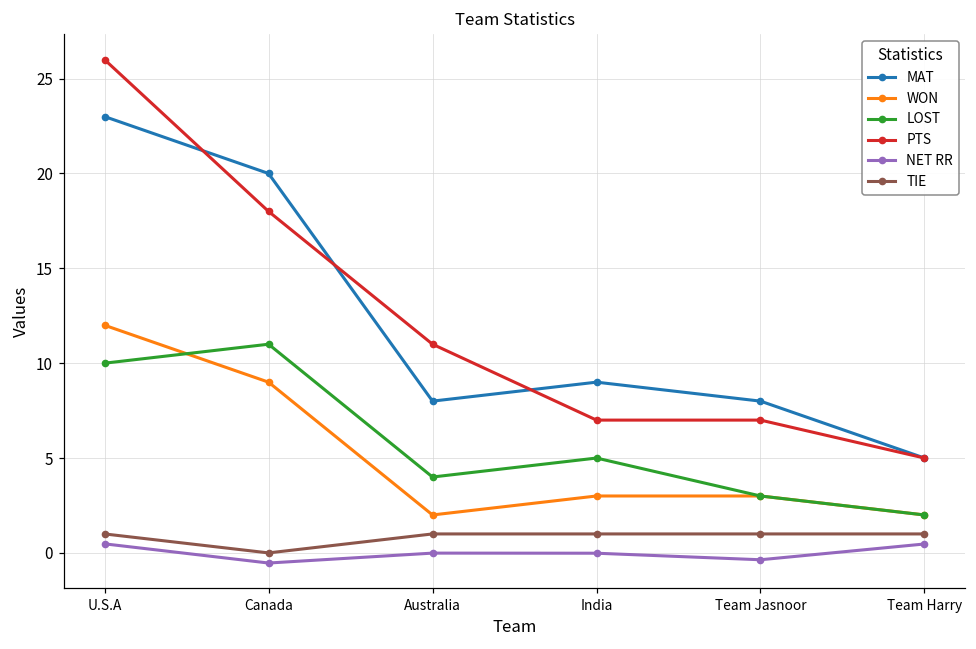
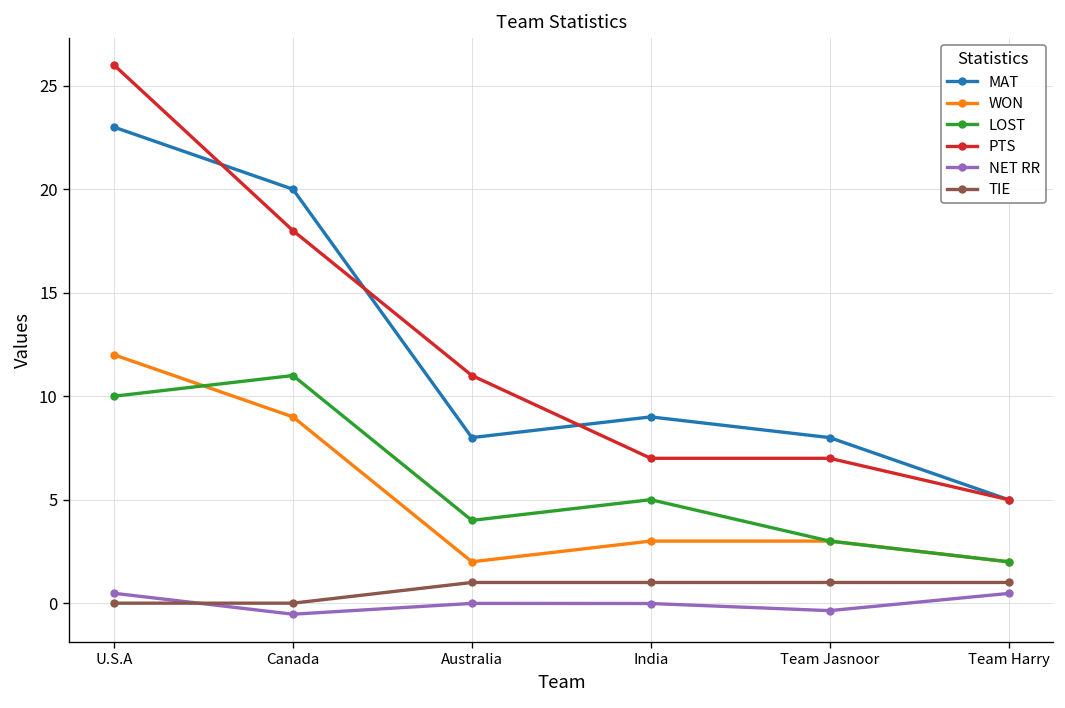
  {
    "MAT": {
      "U.S.A": 23,
      "Canada": 20,
      "Australia": 8,
      "India": 9,
      "Team Jasnoor": 8
    },
    "WON": {
      "U.S.A": 12,
      "Canada": 9,
      "Australia": 2,
      "India": 3
    },
    "LOST": {
      "U.S.A": 10,
      "Canada": 11,
      "Australia": 4,
      "India": 5
    },
    "PTS": {
      "U.S.A": 26,
      "Canada": 18,
      "Australia": 11,
      "India": 7,
      "Team Jasnoor": 7
    },
    "NET RR": {
      "U.S.A": 0.5,
      "Canada": -0.5,
      "Australia": 0,
      "India": 0,
      "Team Jasnoor": -0.4,
      "Team Harry": 0.5
    },
    "TIE": {
-     "U.S.A": 1,
+     "U.S.A": 0,
      "Canada": 0,
      "Australia": 1,
      "India": 1,
      "Team Jasnoor": 1,
      "Team Harry": 1
    }
  }
